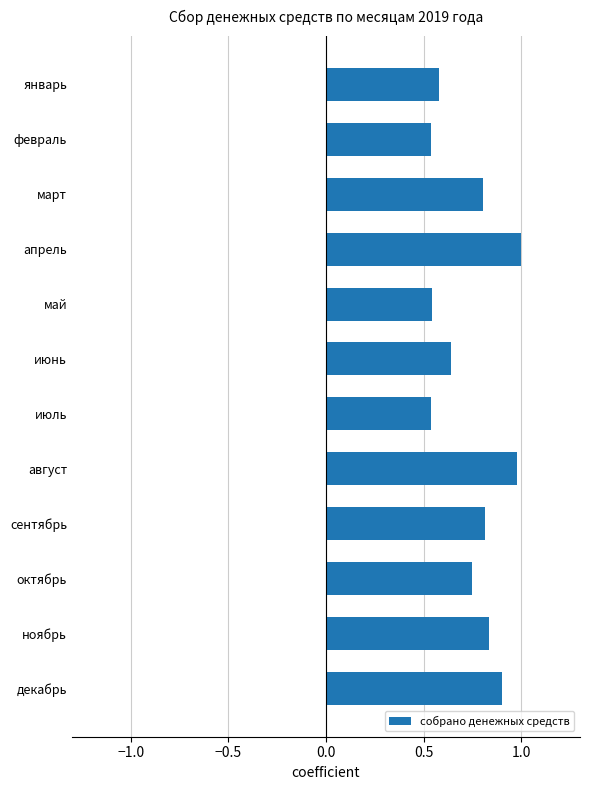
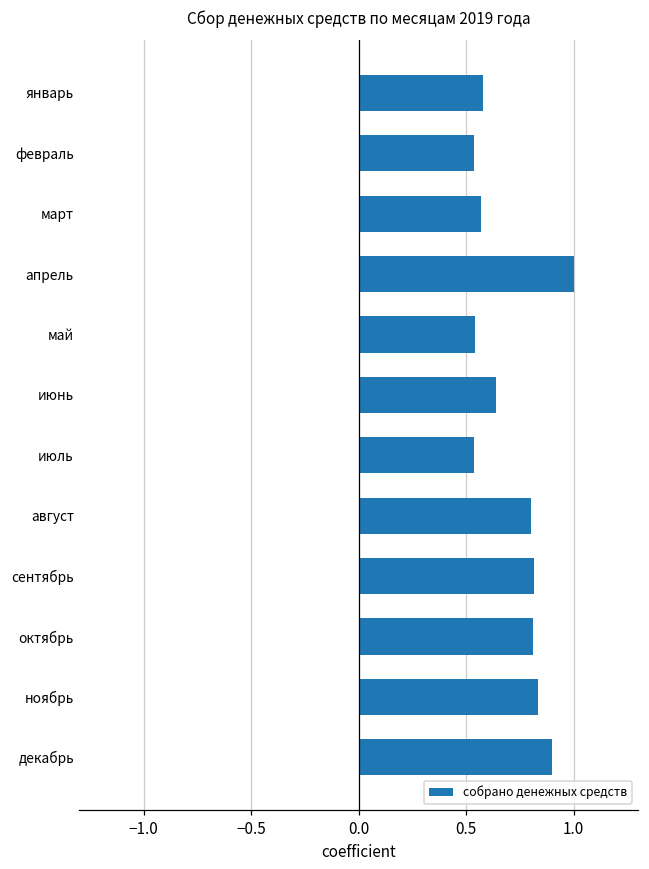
  {
    "январь": 0.58,
    "февраль": 0.54,
-   "март": 0.80,
+   "март": 0.57,
    "апрель": 1.00,
    "май": 0.54,
    "июнь": 0.64,
    "июль": 0.54,
-   "август": 0.98,
+   "август": 0.80,
    "сентябрь": 0.81,
-   "октябрь": 0.75,
+   "октябрь": 0.81,
    "ноябрь": 0.84,
    "декабрь": 0.90
  }
